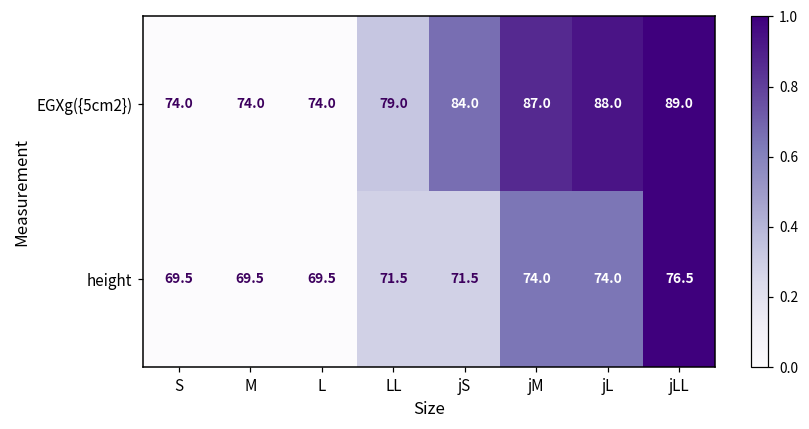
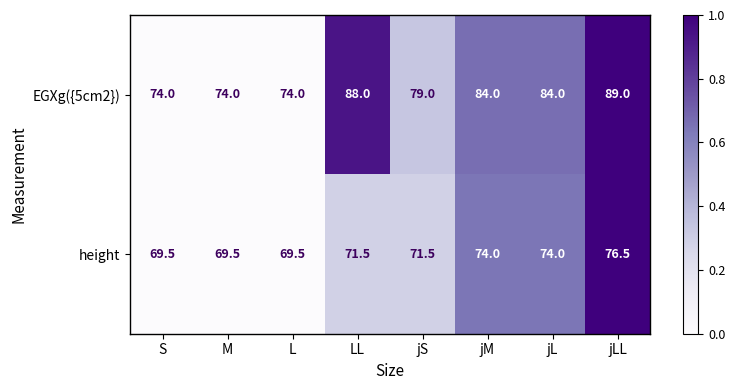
  {
    "EGXg({5cm2})": {
      "S": 74.0,
      "M": 74.0,
      "L": 74.0,
-     "LL": 79.0,
-     "jS": 84.0,
-     "jM": 87.0,
-     "jL": 88.0,
+     "LL": 88.0,
+     "jS": 79.0,
+     "jM": 84.0,
+     "jL": 84.0,
      "jLL": 89.0
    },
    "height": {
      "S": 69.5,
      "M": 69.5,
      "L": 69.5,
      "LL": 71.5,
      "jS": 71.5,
      "jM": 74.0,
      "jL": 74.0,
      "jLL": 76.5
    }
  }
